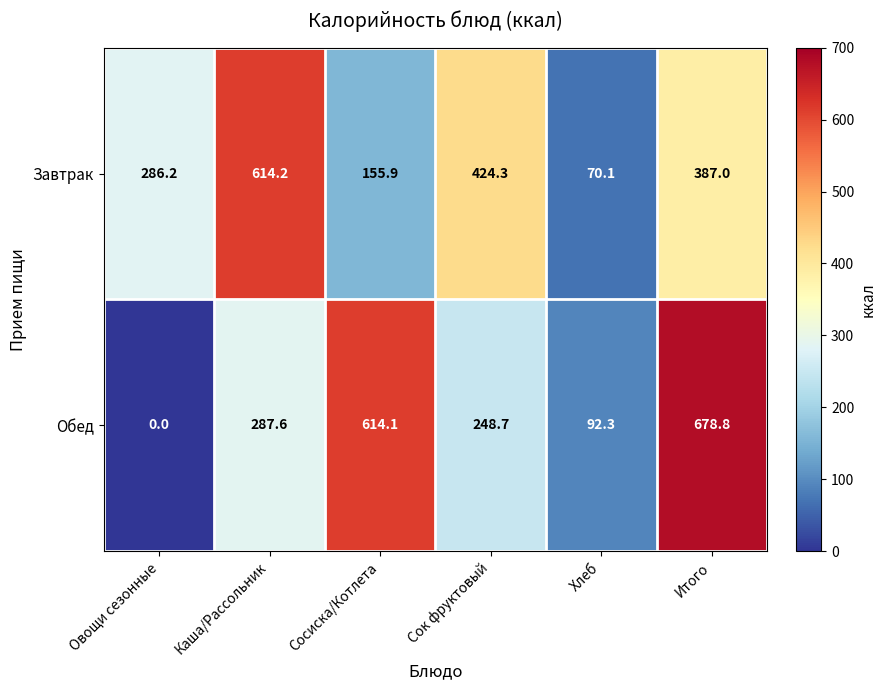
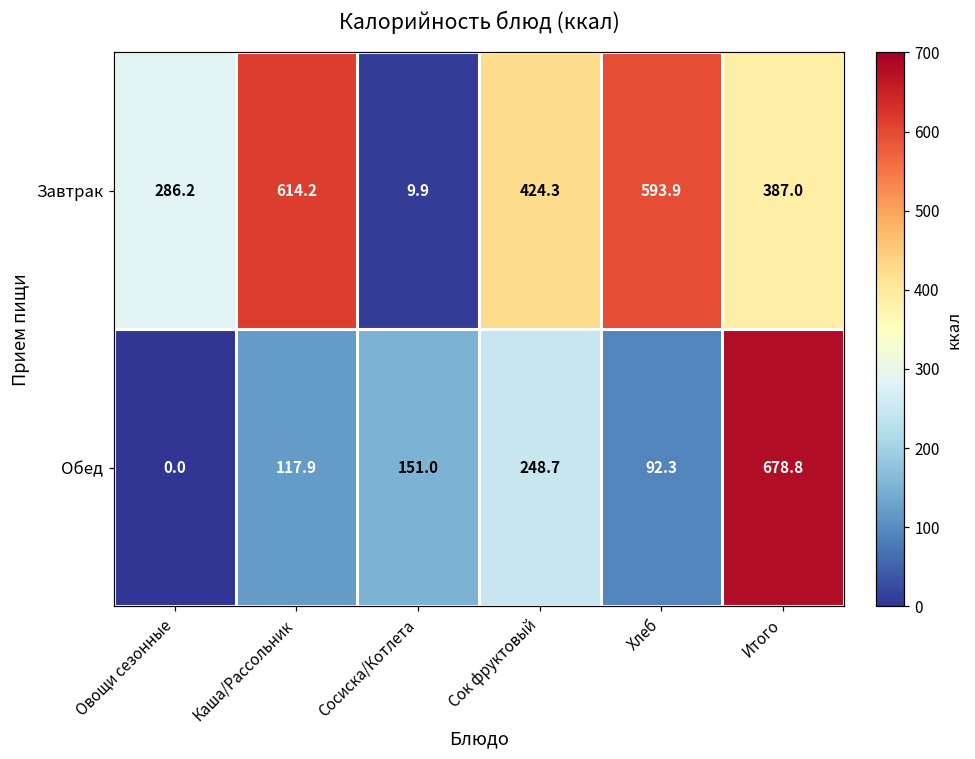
  {
    "Завтрак": {
      "Овощи сезонные": 286.2,
      "Каша/Рассольник": 614.2,
-     "Сосиска/Котлета": 155.9,
+     "Сосиска/Котлета": 9.9,
      "Сок фруктовый": 424.3,
-     "Хлеб": 70.1,
+     "Хлеб": 593.9,
      "Итого": 387.0
    },
    "Обед": {
      "Овощи сезонные": 0.0,
-     "Каша/Рассольник": 287.6,
-     "Сосиска/Котлета": 614.1,
+     "Каша/Рассольник": 117.9,
+     "Сосиска/Котлета": 151.0,
      "Сок фруктовый": 248.7,
      "Хлеб": 92.3,
      "Итого": 678.8
    }
  }
